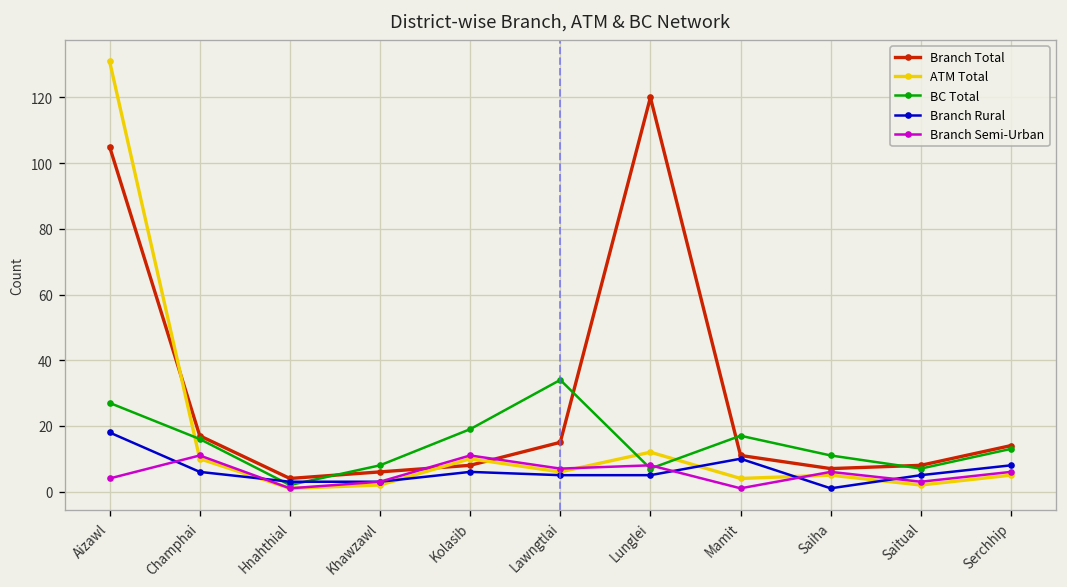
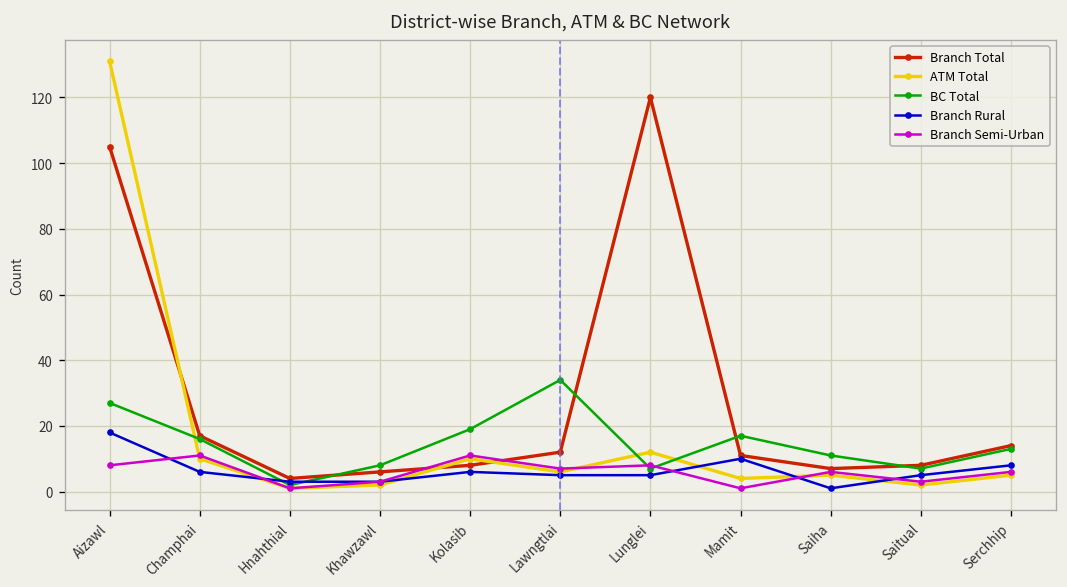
  {
    "Branch Total": {
      "Aizawl": 105,
      "Champhai": 17,
      "Hnahthial": 4,
      "Khawzawl": 6,
      "Kolasib": 8,
-     "Lawngtlai": 15,
+     "Lawngtlai": 12,
      "Lunglei": 120,
      "Mamit": 11,
      "Saiha": 7,
      "Saitual": 8,
      "Serchhip": 14
    },
    "ATM Total": {
      "Aizawl": 131,
      "Champhai": 10,
      "Khawzawl": 2,
      "Kolasib": 10,
      "Lawngtlai": 6,
      "Lunglei": 12,
      "Mamit": 4,
      "Saiha": 5,
      "Saitual": 2,
      "Serchhip": 5
    },
    "BC Total": {
      "Aizawl": 27,
      "Champhai": 16,
      "Hnahthial": 2,
      "Khawzawl": 8,
      "Kolasib": 19,
      "Lawngtlai": 34,
      "Lunglei": 7,
      "Mamit": 17,
      "Saiha": 11,
      "Saitual": 7,
      "Serchhip": 13
    },
    "Branch Rural": {
      "Aizawl": 18,
      "Champhai": 6,
      "Hnahthial": 3,
      "Kolasib": 6,
      "Lawngtlai": 5,
      "Lunglei": 5,
      "Mamit": 10,
      "Saiha": 1,
      "Saitual": 5,
      "Serchhip": 8
    },
    "Branch Semi-Urban": {
-     "Aizawl": 4,
+     "Aizawl": 8,
      "Champhai": 11,
      "Kolasib": 11,
      "Lawngtlai": 7,
      "Lunglei": 8,
      "Mamit": 1,
      "Saiha": 6,
      "Saitual": 3,
      "Serchhip": 6
    }
  }
